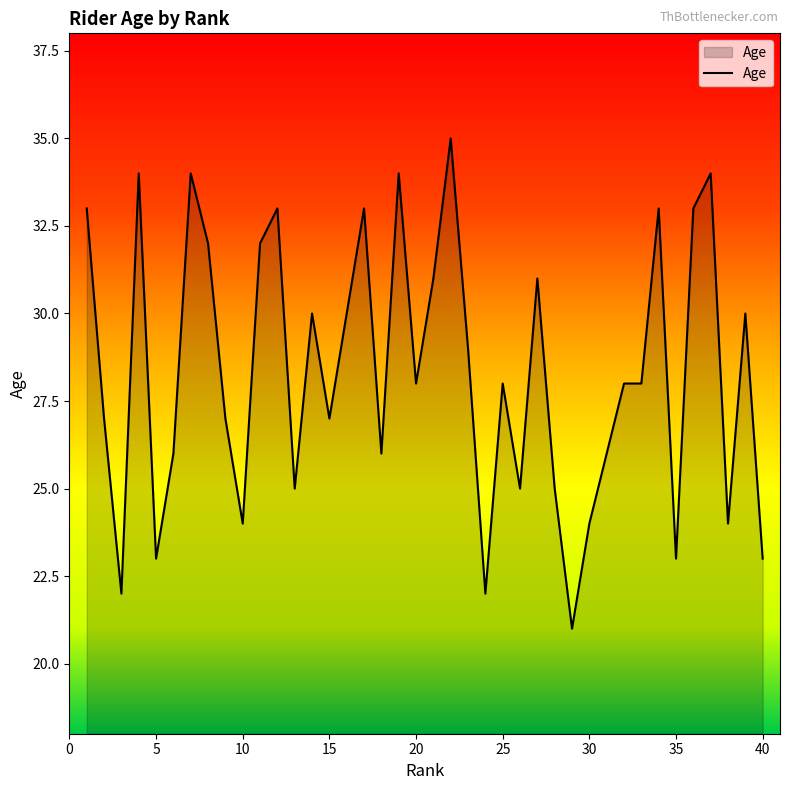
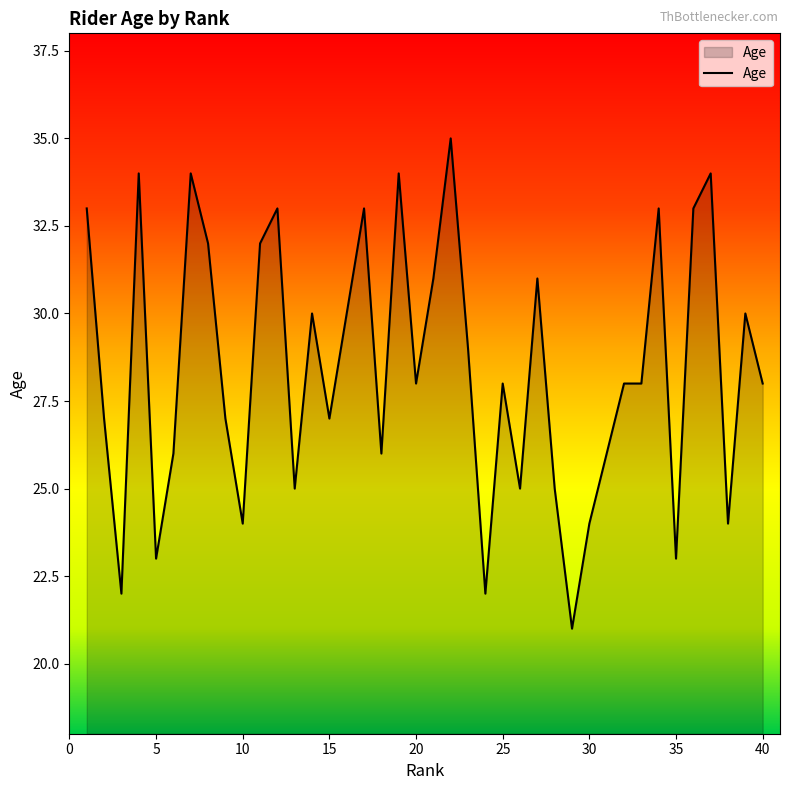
  {
    "5": 23,
    "10": 24,
    "15": 27,
    "20": 28,
    "25": 28,
    "30": 24,
    "35": 23,
-   "40": 23
+   "40": 28
  }
